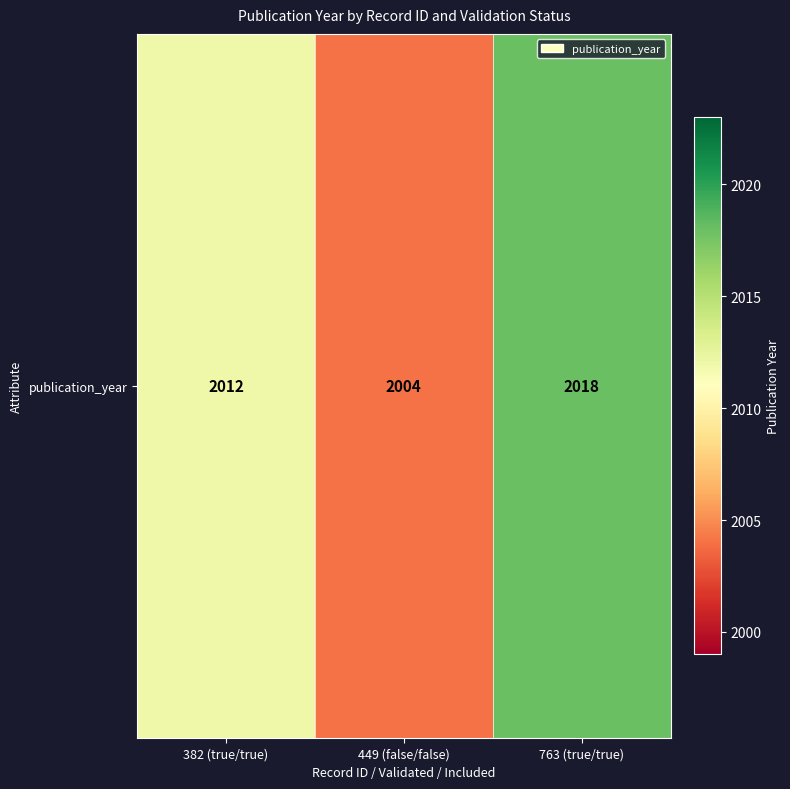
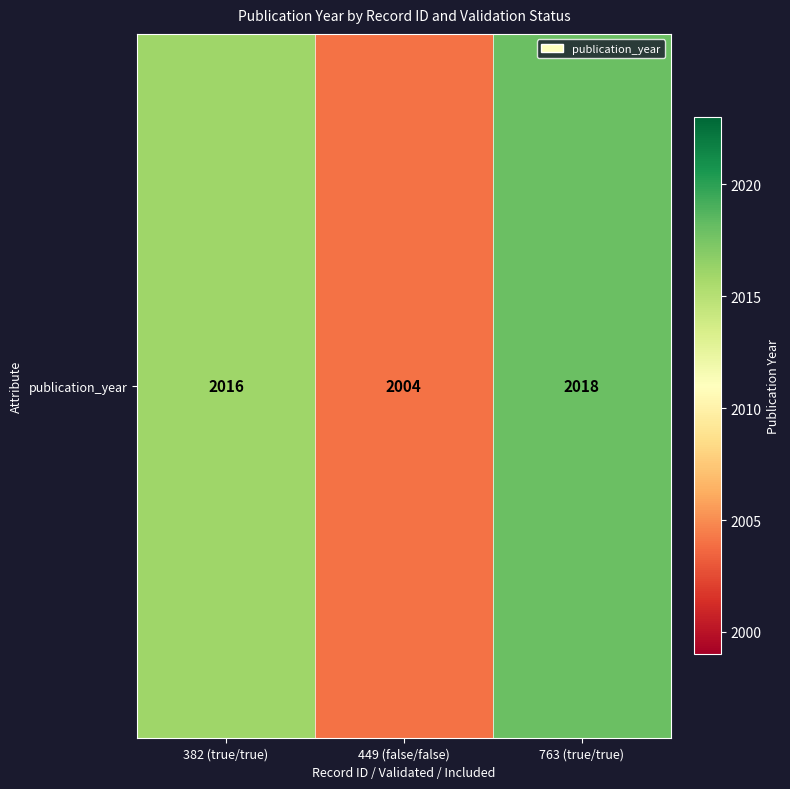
  {
    "publication_year": {
-     "382 (true/true)": 2012,
+     "382 (true/true)": 2016,
      "449 (false/false)": 2004,
      "763 (true/true)": 2018
    }
  }
